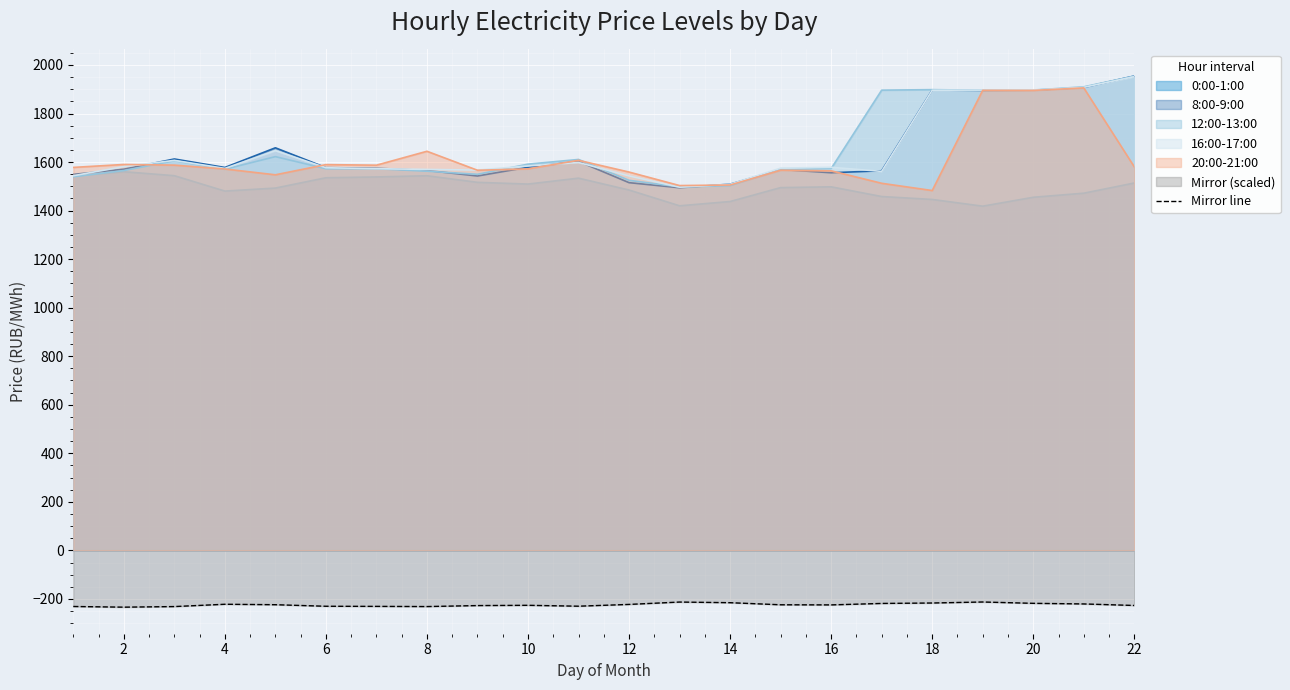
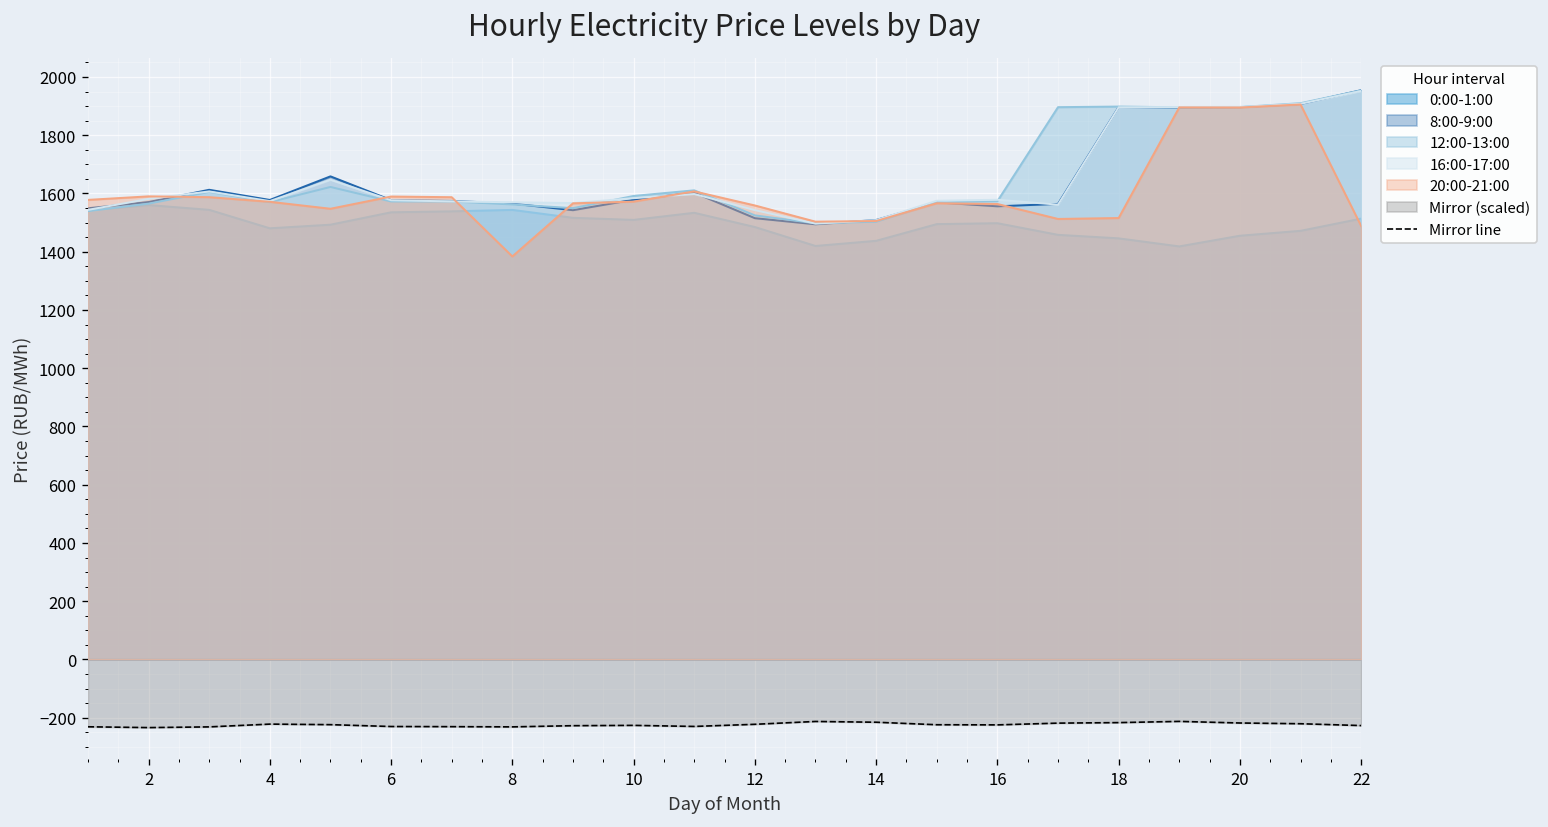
  {
    "20:00-21:00": {
      "6": 1590,
-     "8": 1640,
+     "8": 1380,
      "12": 1560,
-     "18": 1480,
-     "22": 1580
+     "18": 1520,
+     "22": 1490
    },
    "Mirror line": {
      "2": -230,
      "4": -220,
      "6": -230,
      "8": -230,
      "10": -230,
      "12": -220,
      "14": -220,
      "16": -220,
      "18": -220,
      "20": -220,
      "22": -230
    }
  }
